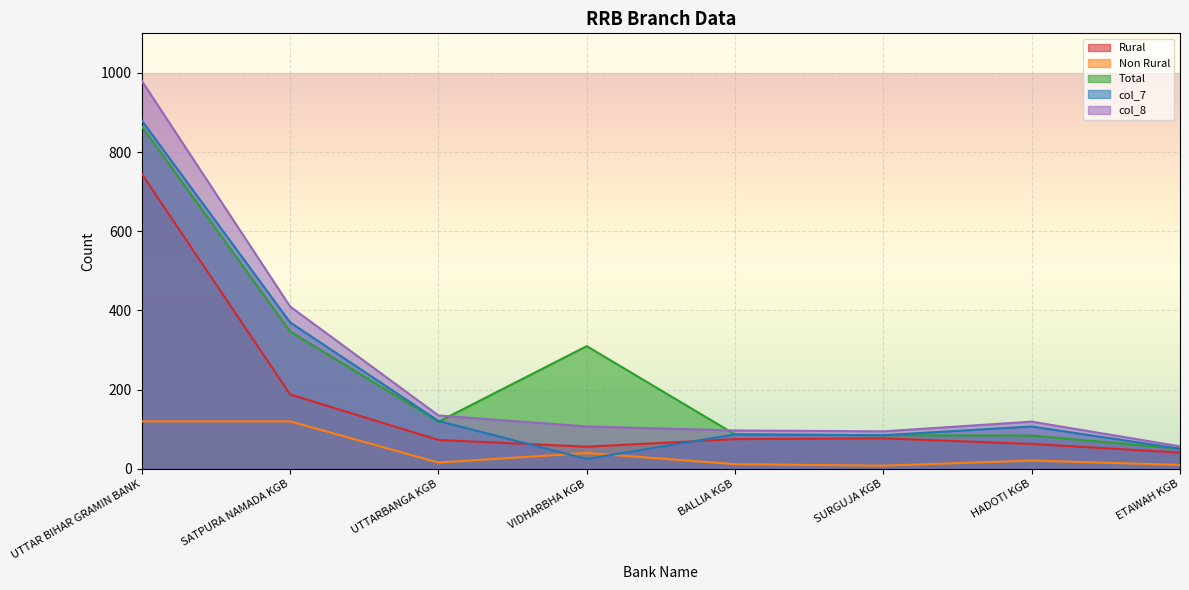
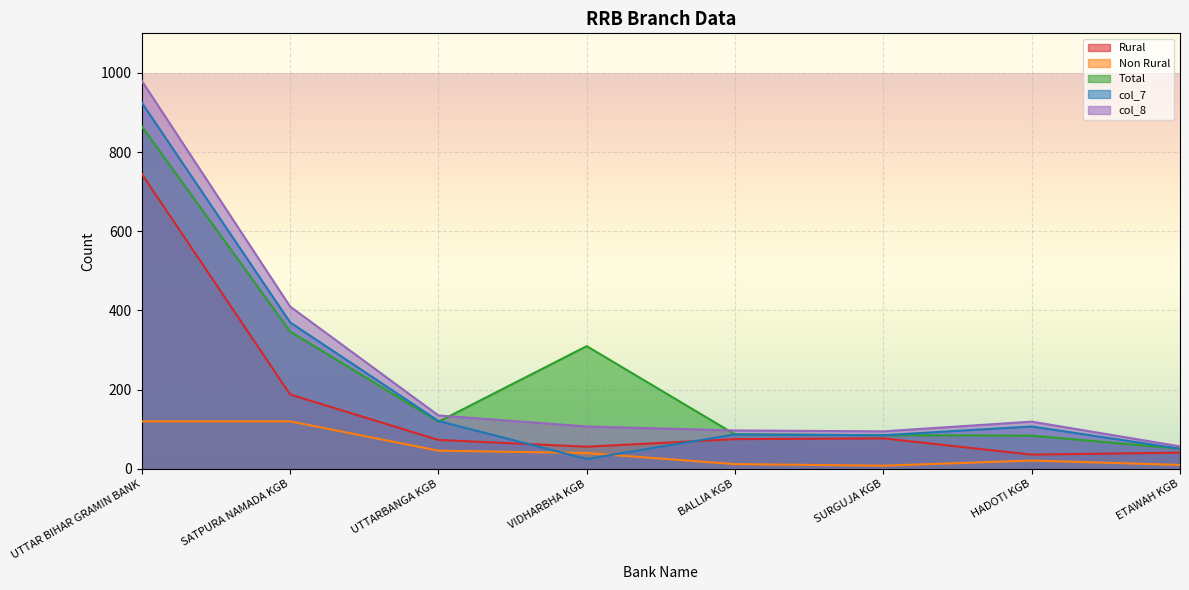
  {
    "Rural": {
      "UTTAR BIHAR GRAMIN BANK": 750,
      "SATPURA NAMADA KGB": 190,
      "UTTARBANGA KGB": 70,
      "VIDHARBHA KGB": 60,
      "BALLIA KGB": 80,
      "SURGUJA KGB": 80,
-     "HADOTI KGB": 60,
+     "HADOTI KGB": 40,
      "ETAWAH KGB": 40
    },
    "Non Rural": {
      "UTTAR BIHAR GRAMIN BANK": 120,
      "SATPURA NAMADA KGB": 120,
-     "UTTARBANGA KGB": 20,
+     "UTTARBANGA KGB": 50,
      "VIDHARBHA KGB": 40,
      "BALLIA KGB": 10,
      "SURGUJA KGB": 10,
      "HADOTI KGB": 20,
      "ETAWAH KGB": 10
    },
    "Total": {
      "UTTAR BIHAR GRAMIN BANK": 870,
      "SATPURA NAMADA KGB": 350,
      "VIDHARBHA KGB": 310,
      "HADOTI KGB": 80
    },
    "col_7": {
-     "UTTAR BIHAR GRAMIN BANK": 880,
+     "UTTAR BIHAR GRAMIN BANK": 930,
      "SATPURA NAMADA KGB": 370,
      "VIDHARBHA KGB": 30,
      "HADOTI KGB": 110
    },
    "col_8": {
      "UTTAR BIHAR GRAMIN BANK": 980,
      "SATPURA NAMADA KGB": 410,
      "UTTARBANGA KGB": 130,
      "VIDHARBHA KGB": 110,
      "BALLIA KGB": 100,
      "SURGUJA KGB": 90,
      "HADOTI KGB": 120
    }
  }
